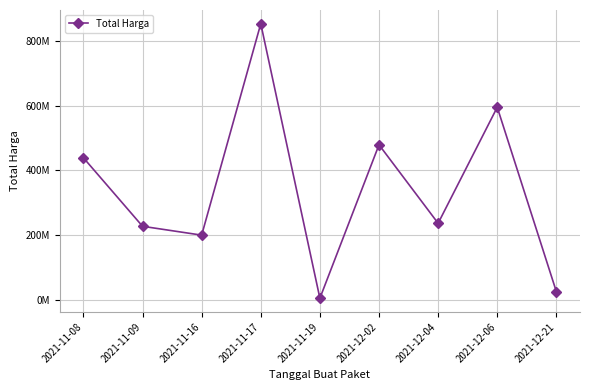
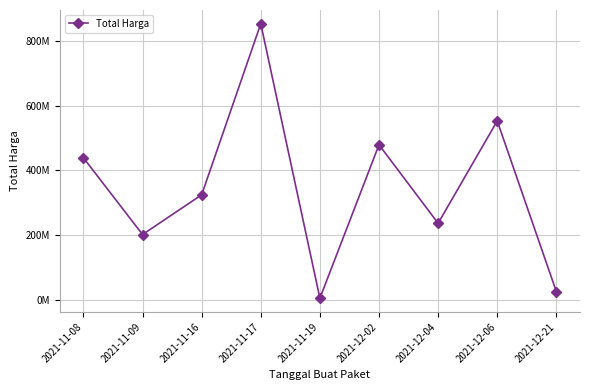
  {
    "2021-11-08": 440000000,
-   "2021-11-09": 230000000,
-   "2021-11-16": 200000000,
+   "2021-11-09": 200000000,
+   "2021-11-16": 320000000,
    "2021-11-17": 850000000,
    "2021-11-19": 10000000,
    "2021-12-02": 480000000,
    "2021-12-04": 240000000,
-   "2021-12-06": 600000000,
+   "2021-12-06": 550000000,
    "2021-12-21": 30000000
  }
